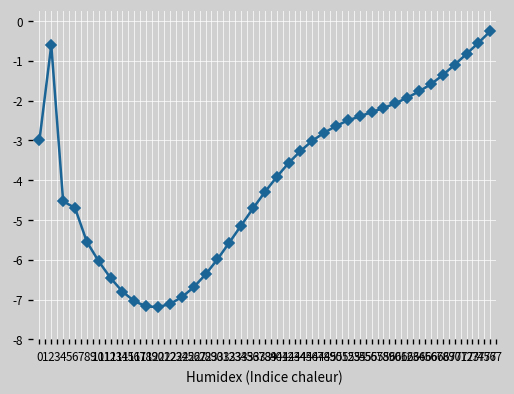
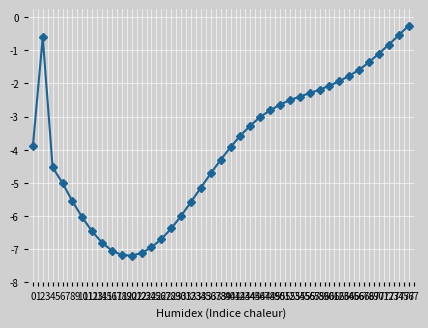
  {
-   "0": -3.0,
+   "0": -3.9,
    "2": -0.6,
    "4": -4.5,
-   "6": -4.7,
+   "6": -5.0,
    "8": -5.6
  }
